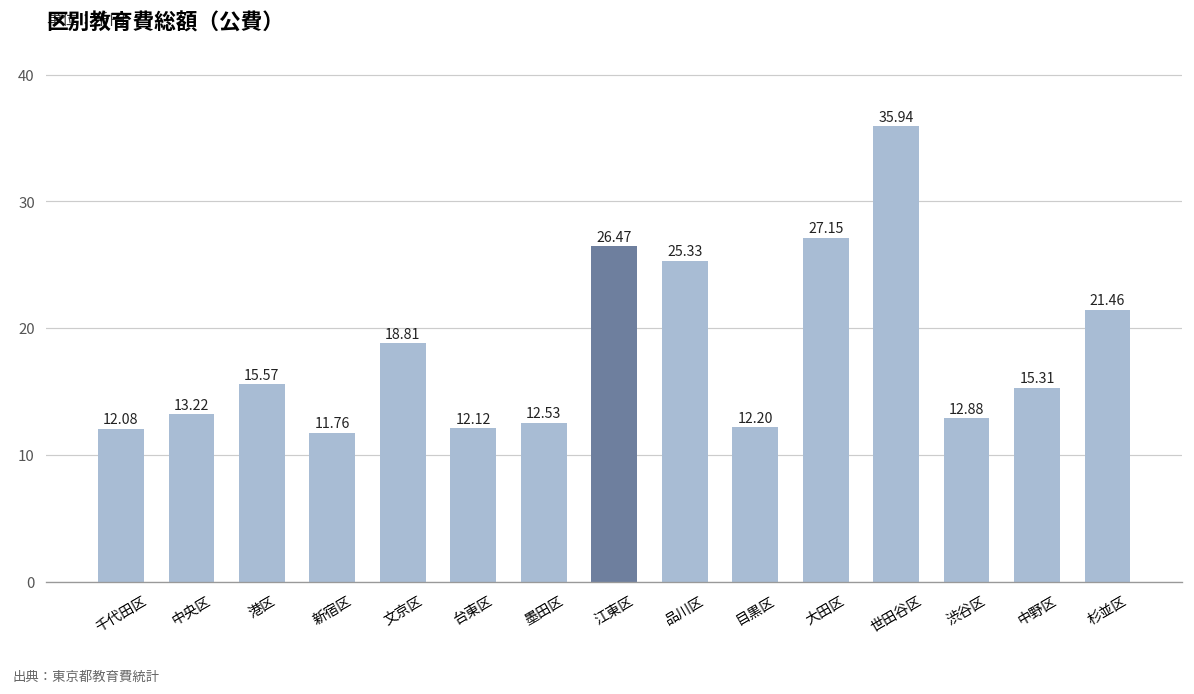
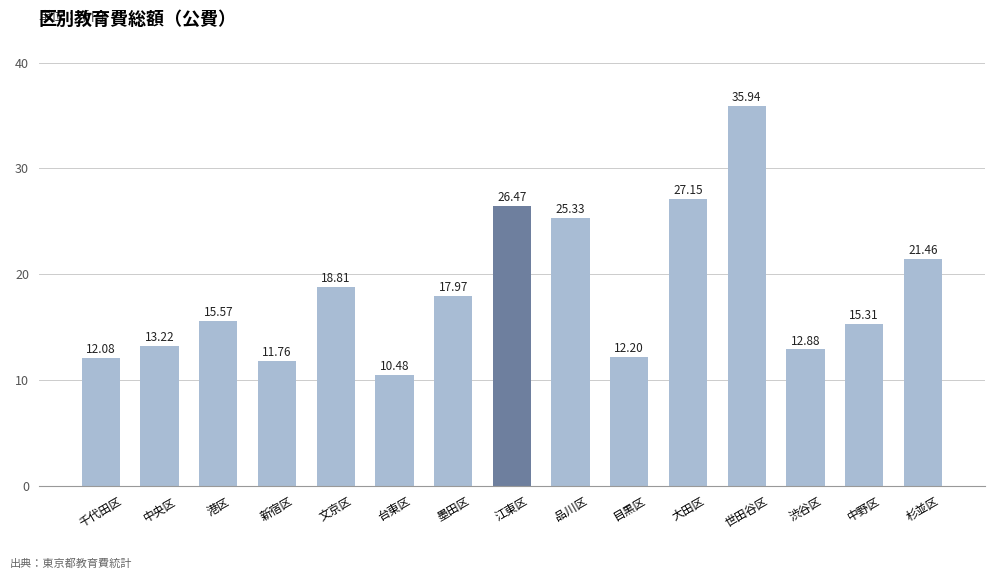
  {
-   "台東区": 12.12,
-   "墨田区": 12.53
+   "台東区": 10.48,
+   "墨田区": 17.97
  }
